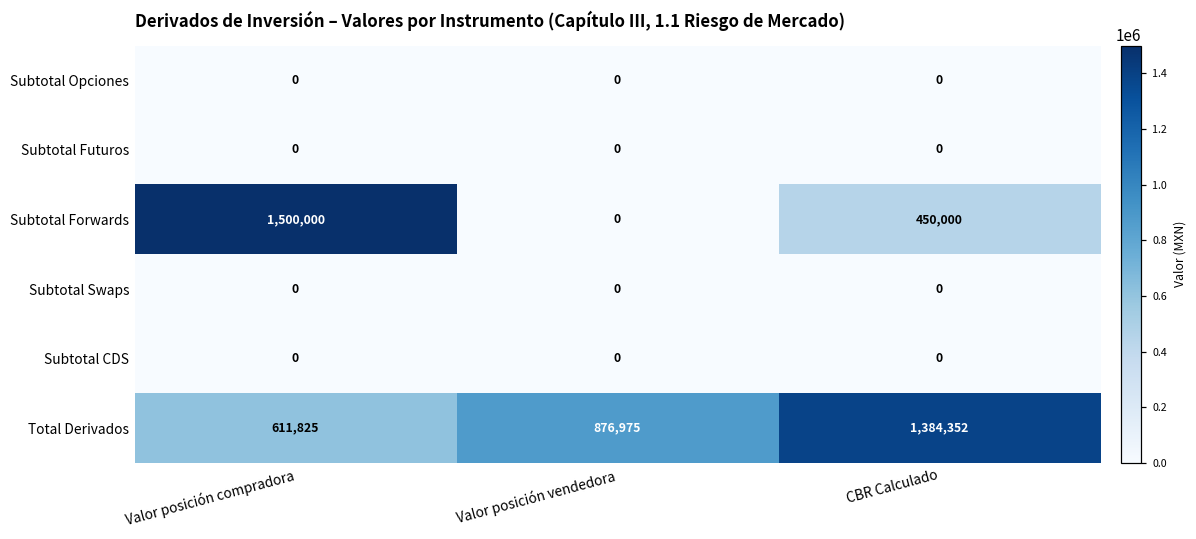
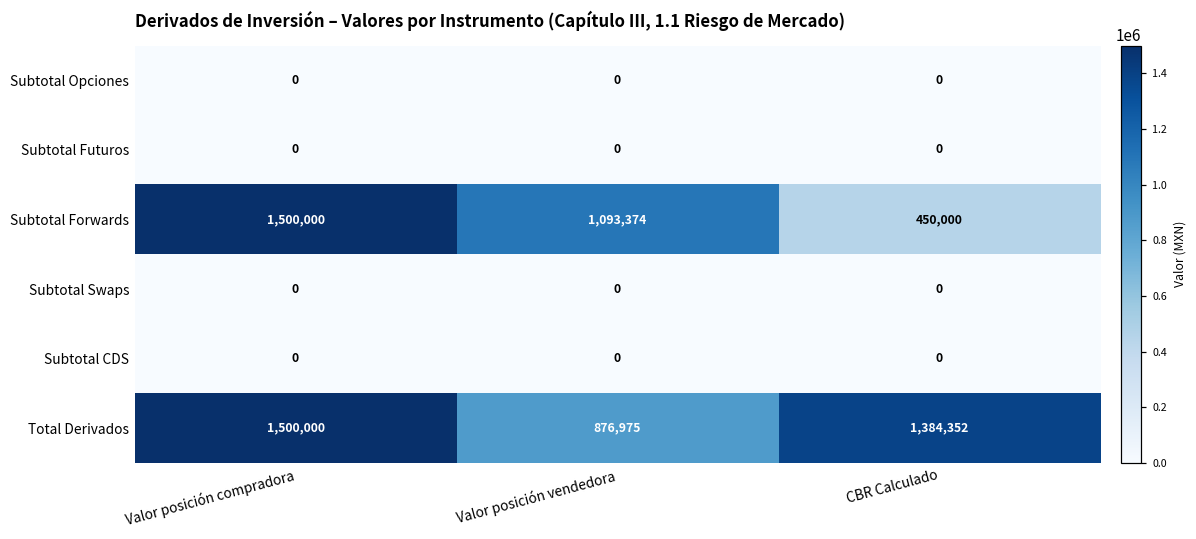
  {
    "Subtotal Opciones": {
      "Valor posición compradora": "0",
      "Valor posición vendedora": "0",
      "CBR Calculado": "0"
    },
    "Subtotal Futuros": {
      "Valor posición compradora": "0",
      "Valor posición vendedora": "0",
      "CBR Calculado": "0"
    },
    "Subtotal Forwards": {
      "Valor posición compradora": "1,500,000",
-     "Valor posición vendedora": "0",
+     "Valor posición vendedora": "1,093,374",
      "CBR Calculado": "450,000"
    },
    "Subtotal Swaps": {
      "Valor posición compradora": "0",
      "Valor posición vendedora": "0",
      "CBR Calculado": "0"
    },
    "Subtotal CDS": {
      "Valor posición compradora": "0",
      "Valor posición vendedora": "0",
      "CBR Calculado": "0"
    },
    "Total Derivados": {
-     "Valor posición compradora": "611,825",
+     "Valor posición compradora": "1,500,000",
      "Valor posición vendedora": "876,975",
      "CBR Calculado": "1,384,352"
    }
  }
